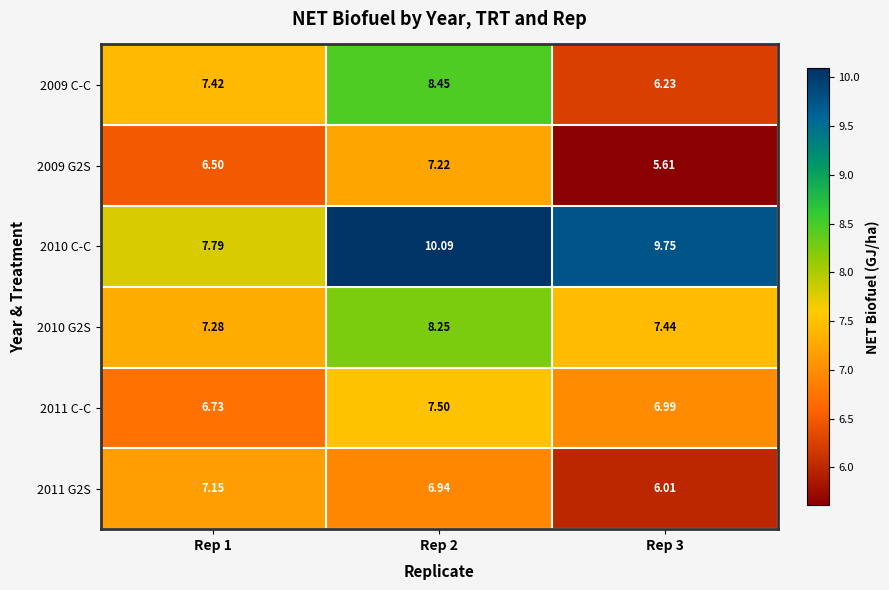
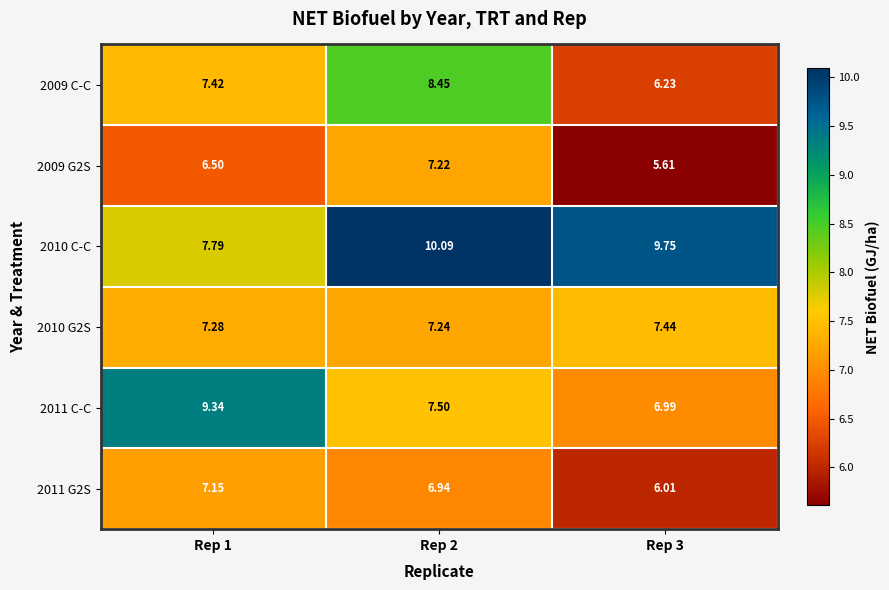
  {
    "2009 C-C": {
      "Rep 1": 7.42,
      "Rep 2": 8.45,
      "Rep 3": 6.23
    },
    "2009 G2S": {
      "Rep 1": 6.50,
      "Rep 2": 7.22,
      "Rep 3": 5.61
    },
    "2010 C-C": {
      "Rep 1": 7.79,
      "Rep 2": 10.09,
      "Rep 3": 9.75
    },
    "2010 G2S": {
      "Rep 1": 7.28,
-     "Rep 2": 8.25,
+     "Rep 2": 7.24,
      "Rep 3": 7.44
    },
    "2011 C-C": {
-     "Rep 1": 6.73,
+     "Rep 1": 9.34,
      "Rep 2": 7.50,
      "Rep 3": 6.99
    },
    "2011 G2S": {
      "Rep 1": 7.15,
      "Rep 2": 6.94,
      "Rep 3": 6.01
    }
  }
